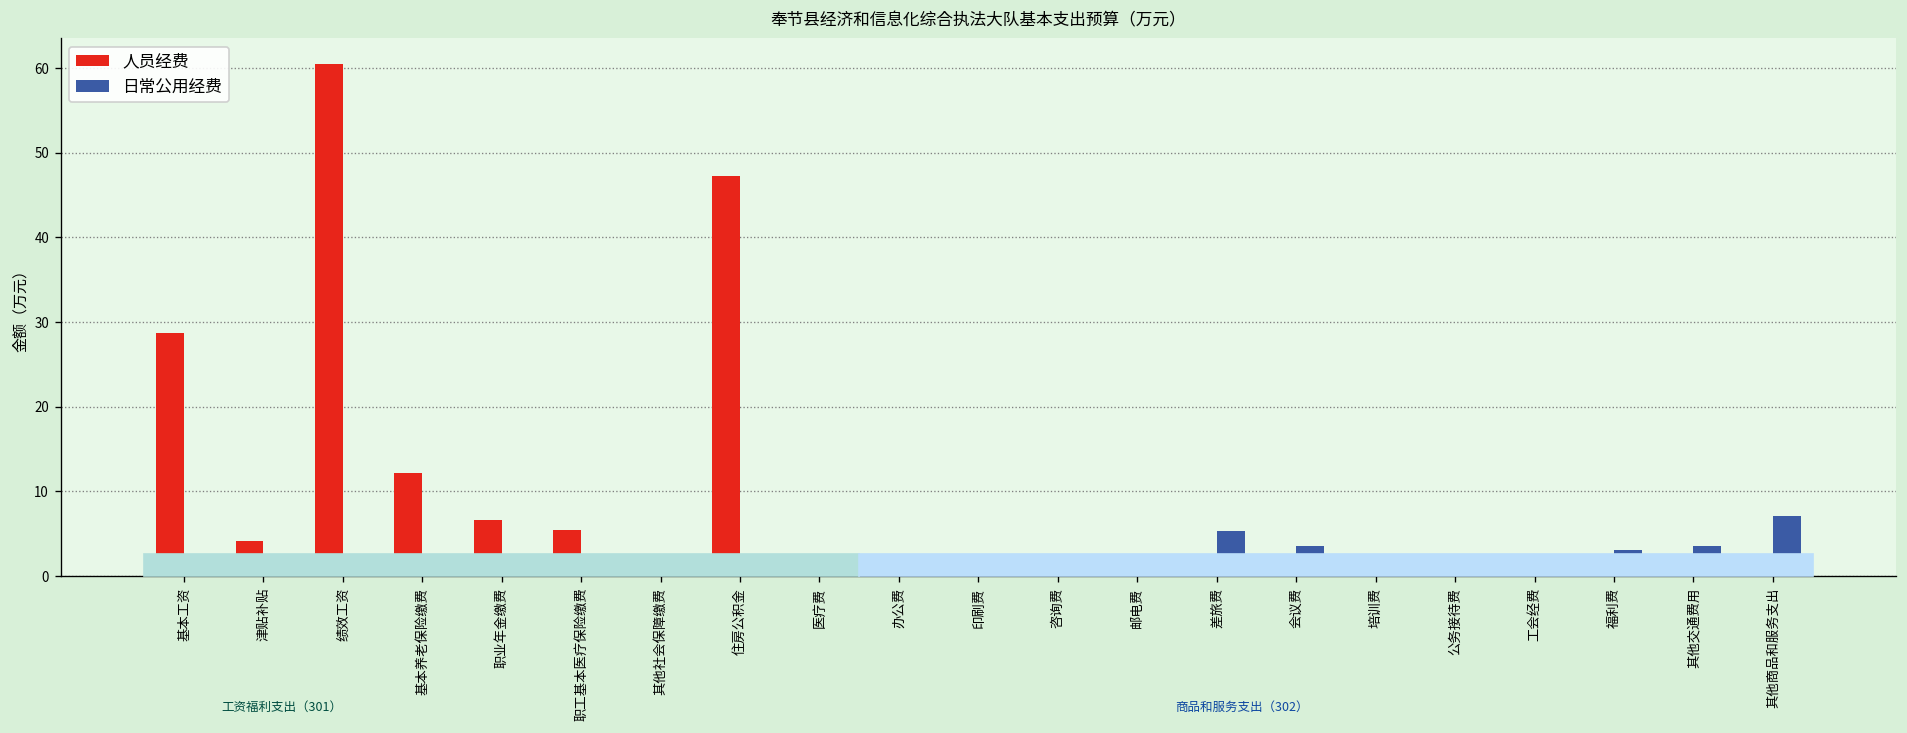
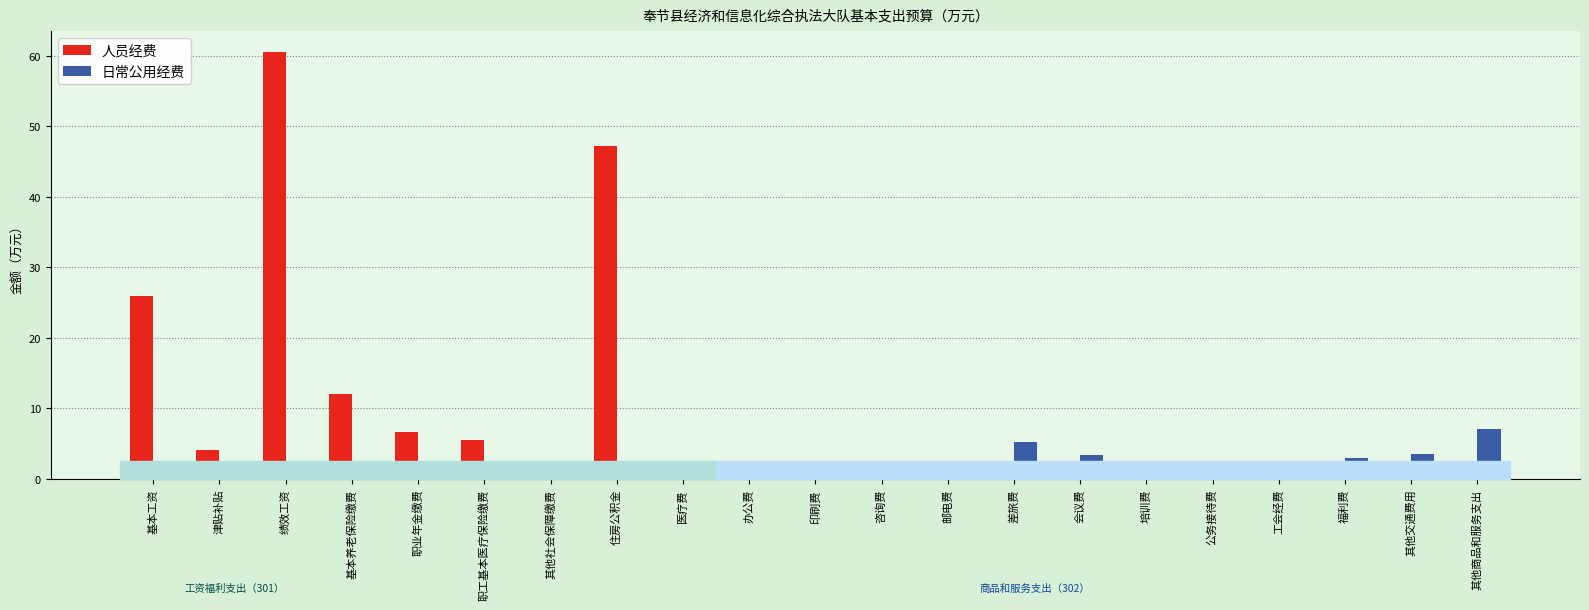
  {
    "人员经费": {
-     "基本工资": 29,
+     "基本工资": 26,
      "津贴补贴": 4,
      "绩效工资": 60,
      "基本养老保险缴费": 12,
      "职业年金缴费": 7,
      "职工基本医疗保险缴费": 5,
      "住房公积金": 47
    },
    "日常公用经费": {
      "差旅费": 5,
      "会议费": 3,
      "福利费": 3,
      "其他交通费用": 4,
      "其他商品和服务支出": 7
    }
  }
